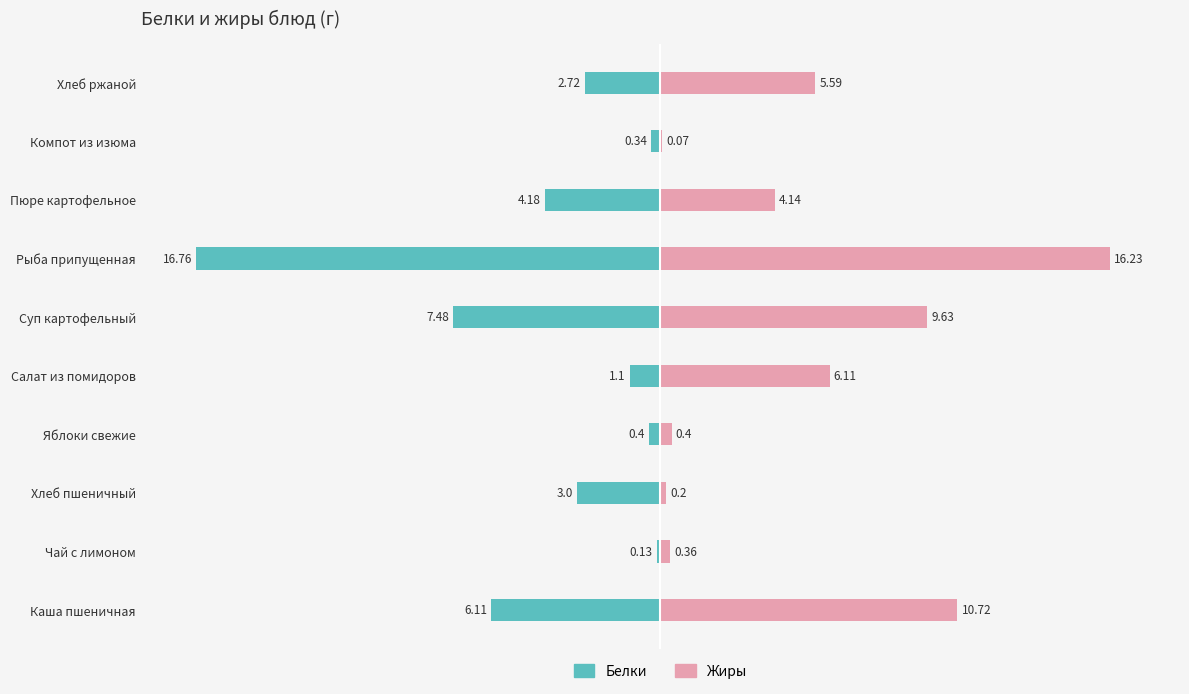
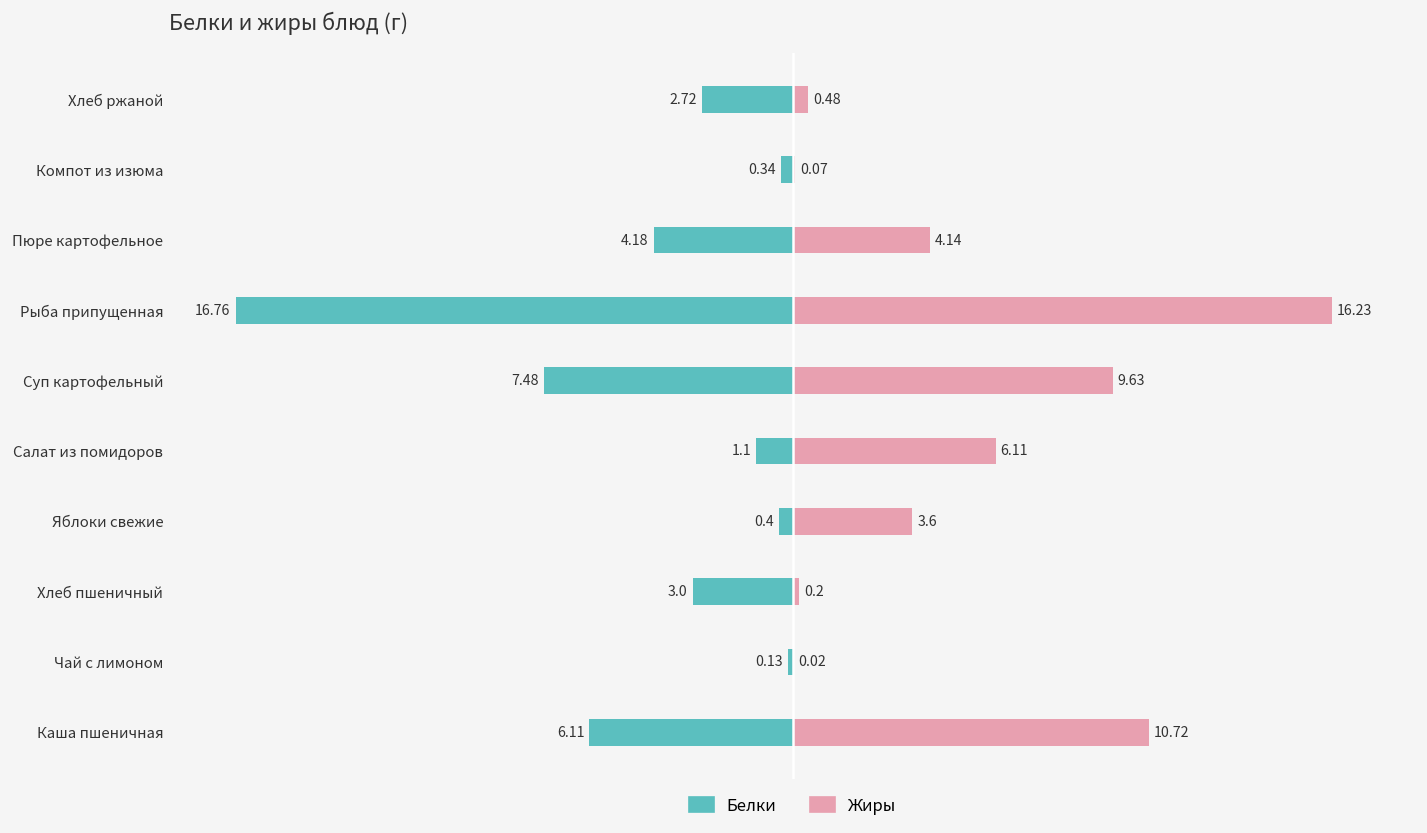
  {
    "Жиры": {
-     "Хлеб ржаной": 5.59,
+     "Хлеб ржаной": 0.48,
      "Компот из изюма": 0.07,
      "Пюре картофельное": 4.14,
      "Рыба припущенная": 16.23,
      "Суп картофельный": 9.63,
      "Салат из помидоров": 6.11,
-     "Яблоки свежие": 0.4,
+     "Яблоки свежие": 3.6,
      "Хлеб пшеничный": 0.2,
-     "Чай с лимоном": 0.36,
+     "Чай с лимоном": 0.02,
      "Каша пшеничная": 10.72
    }
  }
